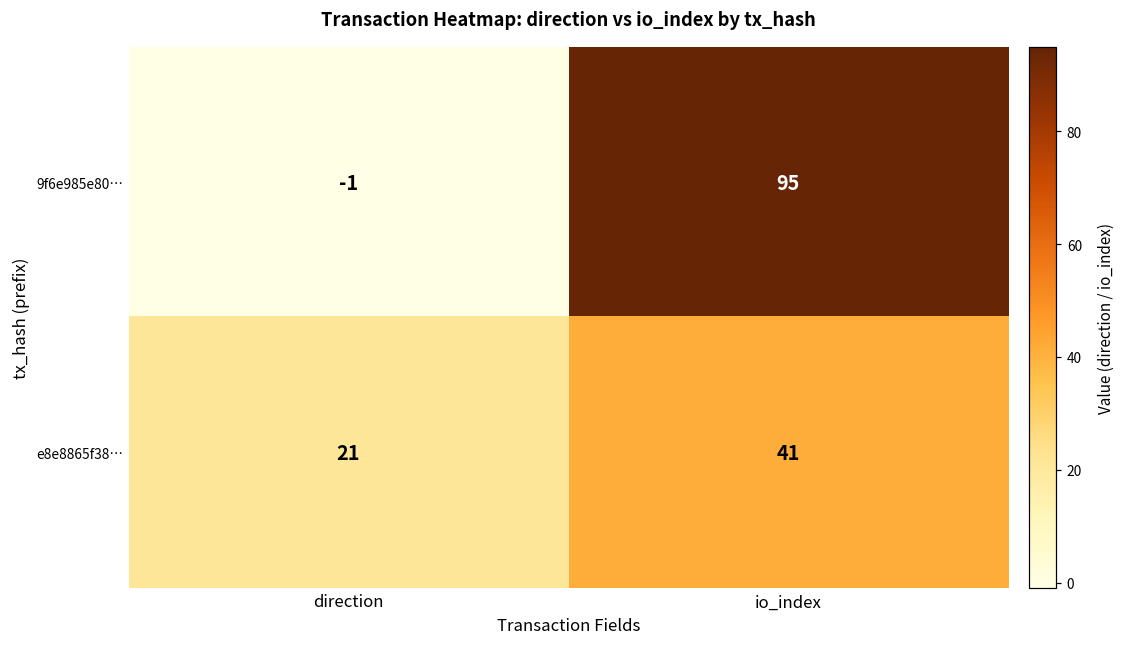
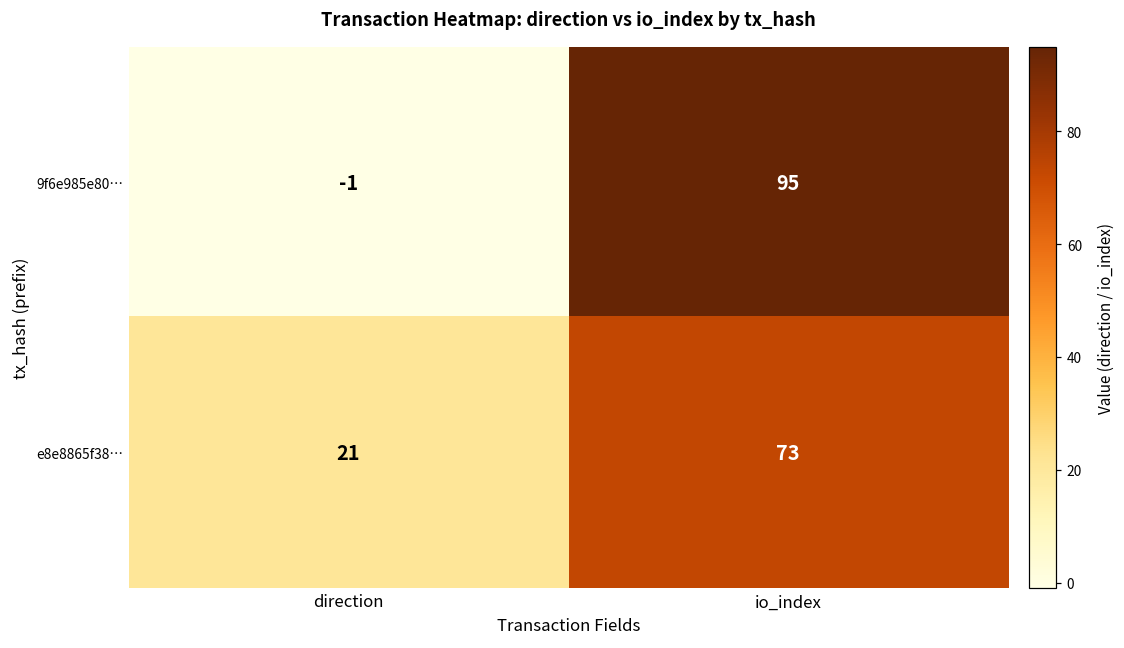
  {
    "9f6e985e80…": {
      "direction": -1,
      "io_index": 95
    },
    "e8e8865f38…": {
      "direction": 21,
-     "io_index": 41
+     "io_index": 73
    }
  }
